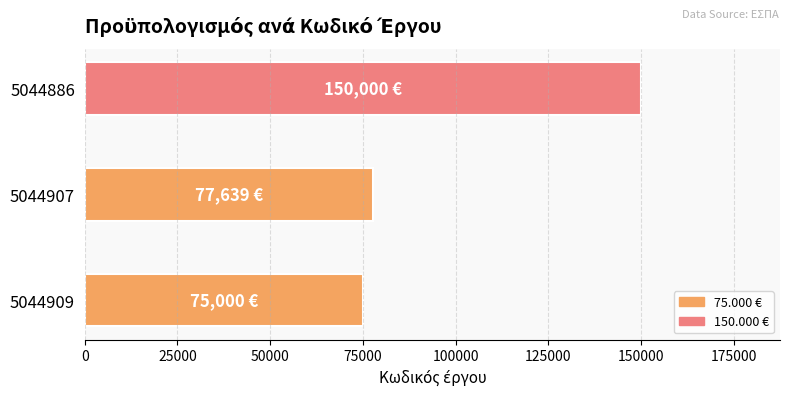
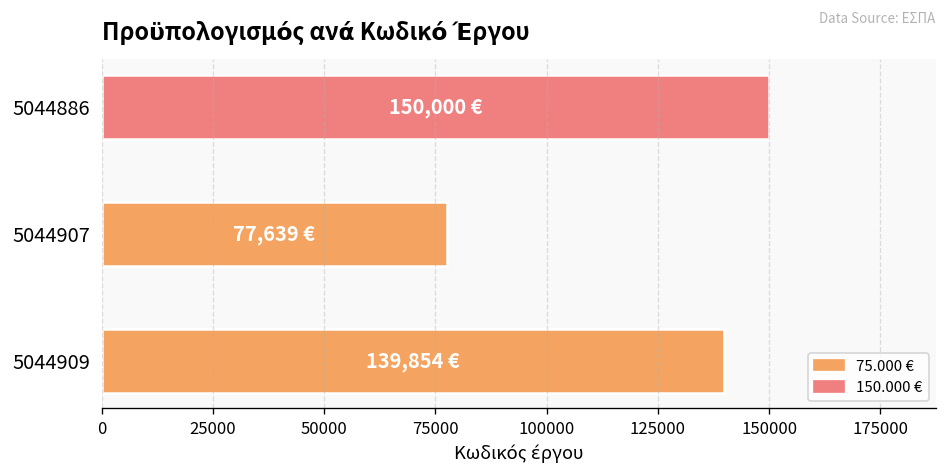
  {
    "5044886": "150,000",
    "5044907": "77,639",
-   "5044909": "75,000"
+   "5044909": "139,854"
  }
